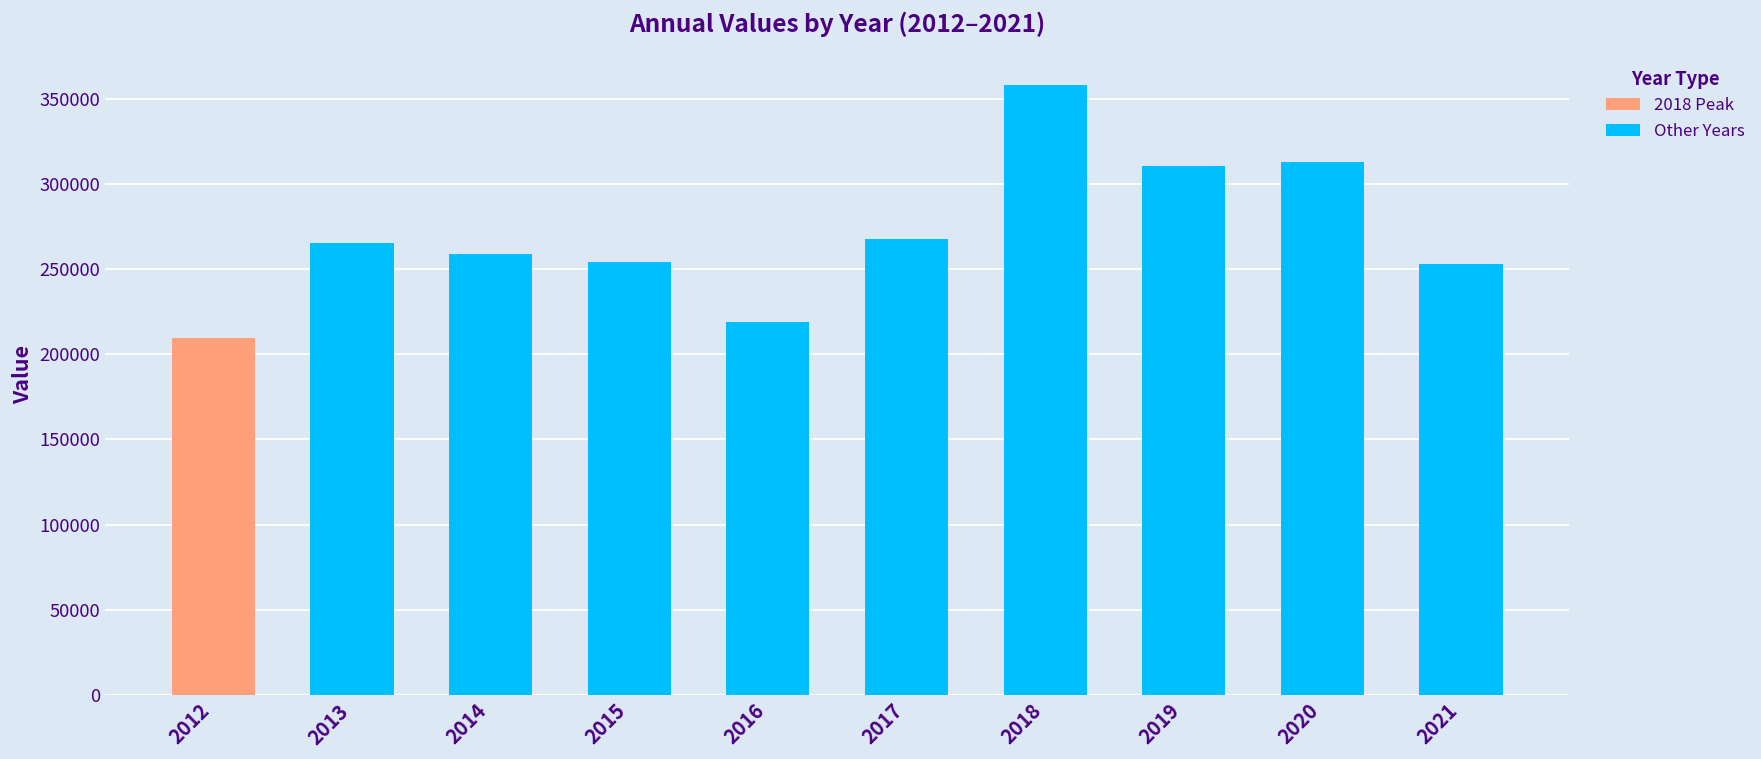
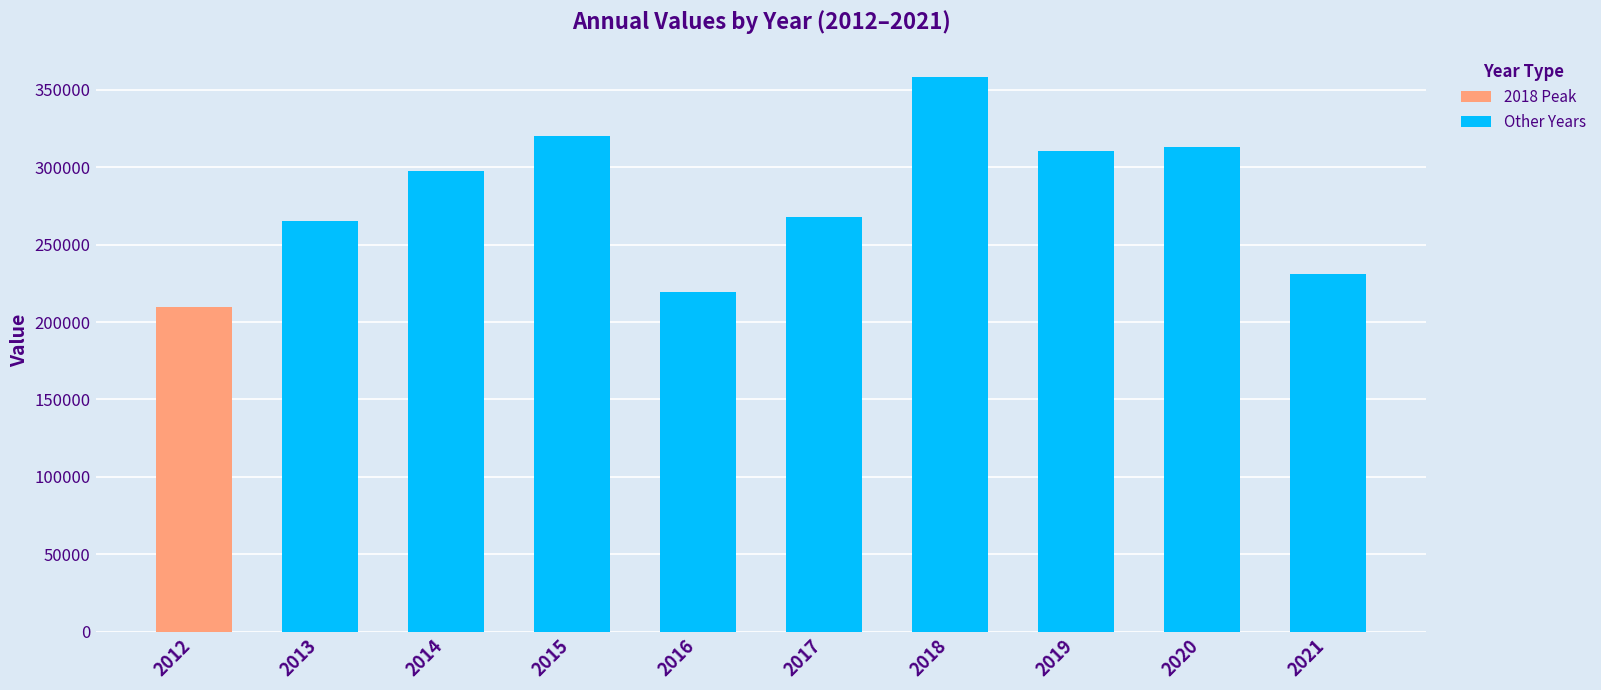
  {
    "2012": 209000,
    "2013": 265000,
-   "2014": 259000,
-   "2015": 254000,
+   "2014": 298000,
+   "2015": 320000,
    "2016": 219000,
    "2017": 268000,
    "2018": 358000,
    "2019": 310000,
    "2020": 313000,
-   "2021": 253000
+   "2021": 231000
  }
